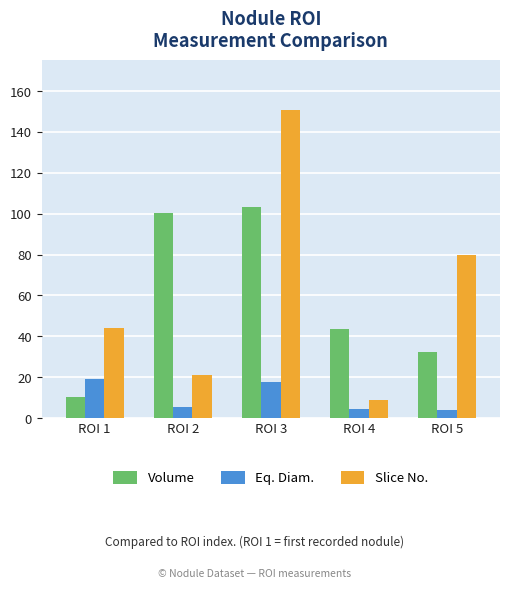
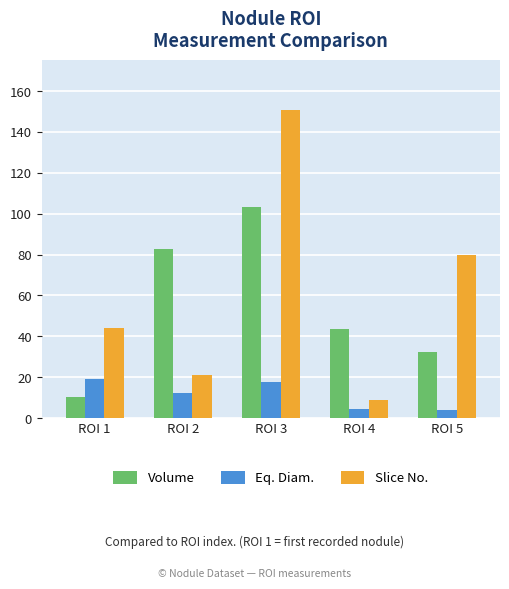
  {
    "Volume": {
      "ROI 1": 10,
-     "ROI 2": 100,
+     "ROI 2": 83,
      "ROI 3": 104,
      "ROI 4": 44,
      "ROI 5": 32
    },
    "Eq. Diam.": {
      "ROI 1": 19,
-     "ROI 2": 5,
+     "ROI 2": 13,
      "ROI 3": 18,
      "ROI 4": 4,
      "ROI 5": 4
    },
    "Slice No.": {
      "ROI 1": 44,
      "ROI 2": 21,
      "ROI 3": 151,
      "ROI 4": 9,
      "ROI 5": 80
    }
  }
